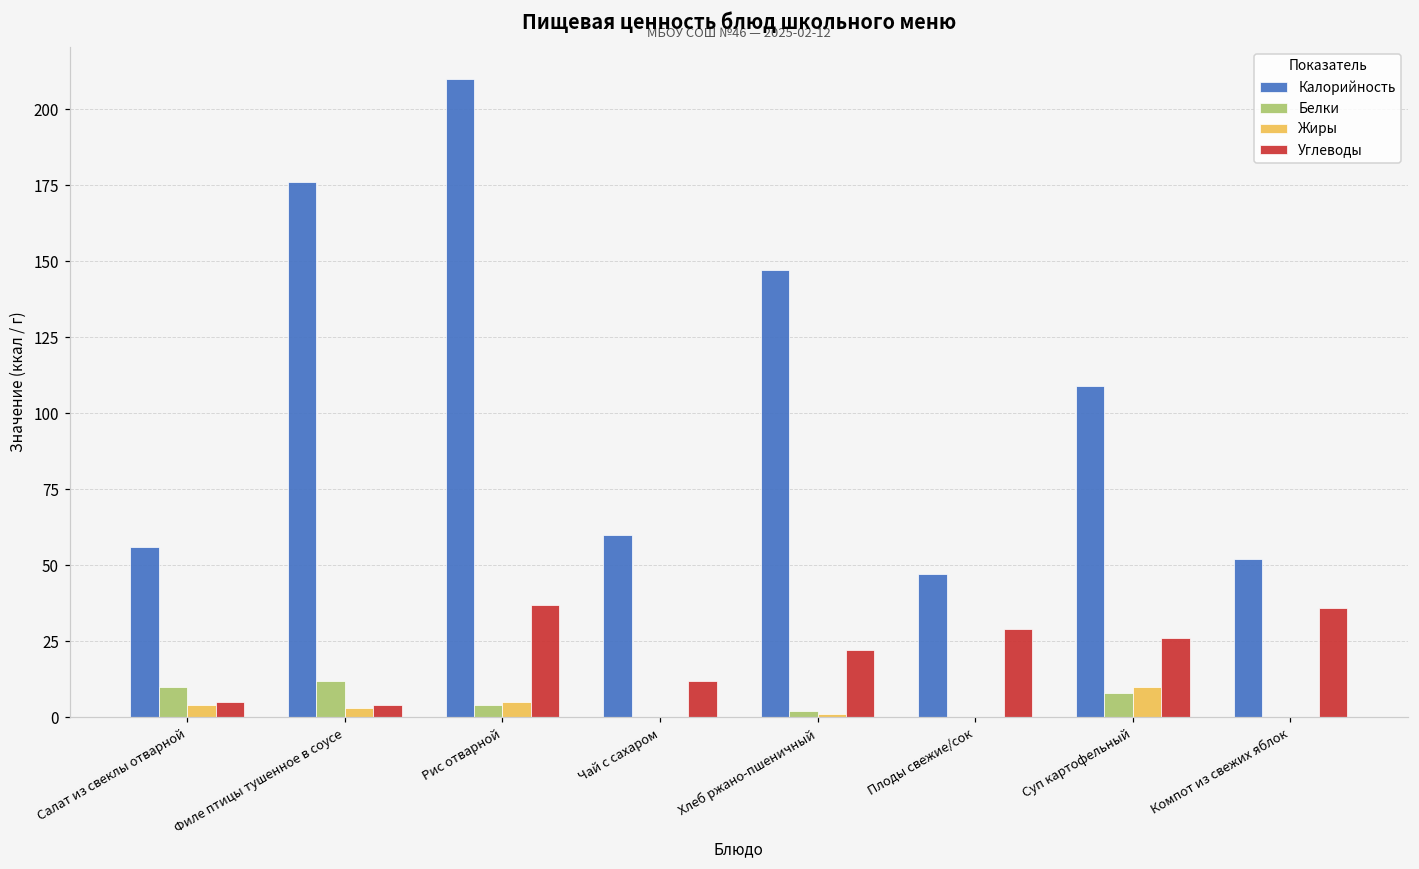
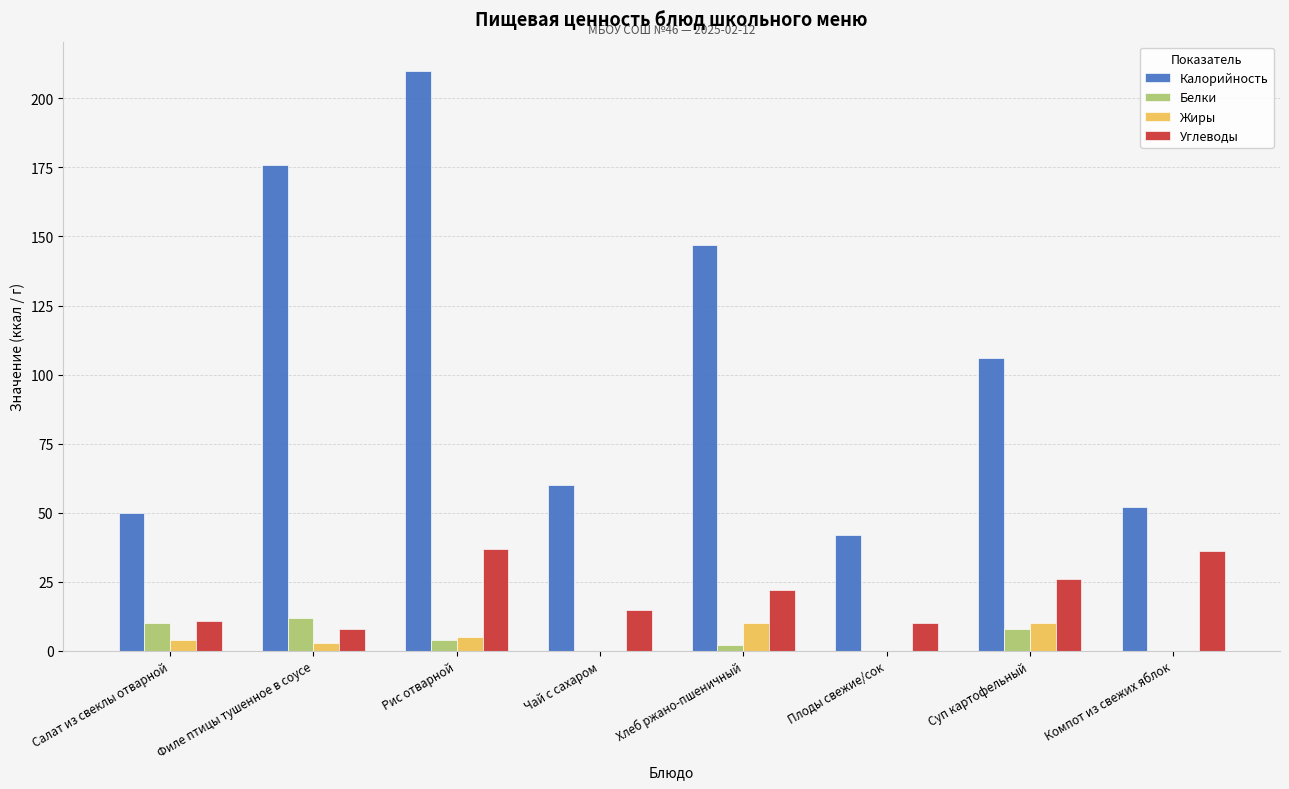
  {
    "Калорийность": {
-     "Салат из свеклы отварной": 56,
+     "Салат из свеклы отварной": 50,
      "Филе птицы тушенное в соусе": 176,
      "Рис отварной": 210,
      "Чай с сахаром": 60,
      "Хлеб ржано-пшеничный": 147,
-     "Плоды свежие/сок": 47,
-     "Суп картофельный": 109,
+     "Плоды свежие/сок": 42,
+     "Суп картофельный": 106,
      "Компот из свежих яблок": 52
    },
    "Белки": {
      "Салат из свеклы отварной": 10,
      "Филе птицы тушенное в соусе": 12,
      "Рис отварной": 4,
      "Чай с сахаром": 0,
      "Хлеб ржано-пшеничный": 2,
      "Плоды свежие/сок": 0,
      "Суп картофельный": 8,
      "Компот из свежих яблок": 0
    },
    "Жиры": {
      "Салат из свеклы отварной": 4,
      "Филе птицы тушенное в соусе": 3,
      "Рис отварной": 5,
      "Чай с сахаром": 0,
-     "Хлеб ржано-пшеничный": 1,
+     "Хлеб ржано-пшеничный": 10,
      "Плоды свежие/сок": 0,
      "Суп картофельный": 10,
      "Компот из свежих яблок": 0
    },
    "Углеводы": {
-     "Салат из свеклы отварной": 5,
-     "Филе птицы тушенное в соусе": 4,
+     "Салат из свеклы отварной": 11,
+     "Филе птицы тушенное в соусе": 8,
      "Рис отварной": 37,
-     "Чай с сахаром": 12,
+     "Чай с сахаром": 15,
      "Хлеб ржано-пшеничный": 22,
-     "Плоды свежие/сок": 29,
+     "Плоды свежие/сок": 10,
      "Суп картофельный": 26,
      "Компот из свежих яблок": 36
    }
  }
